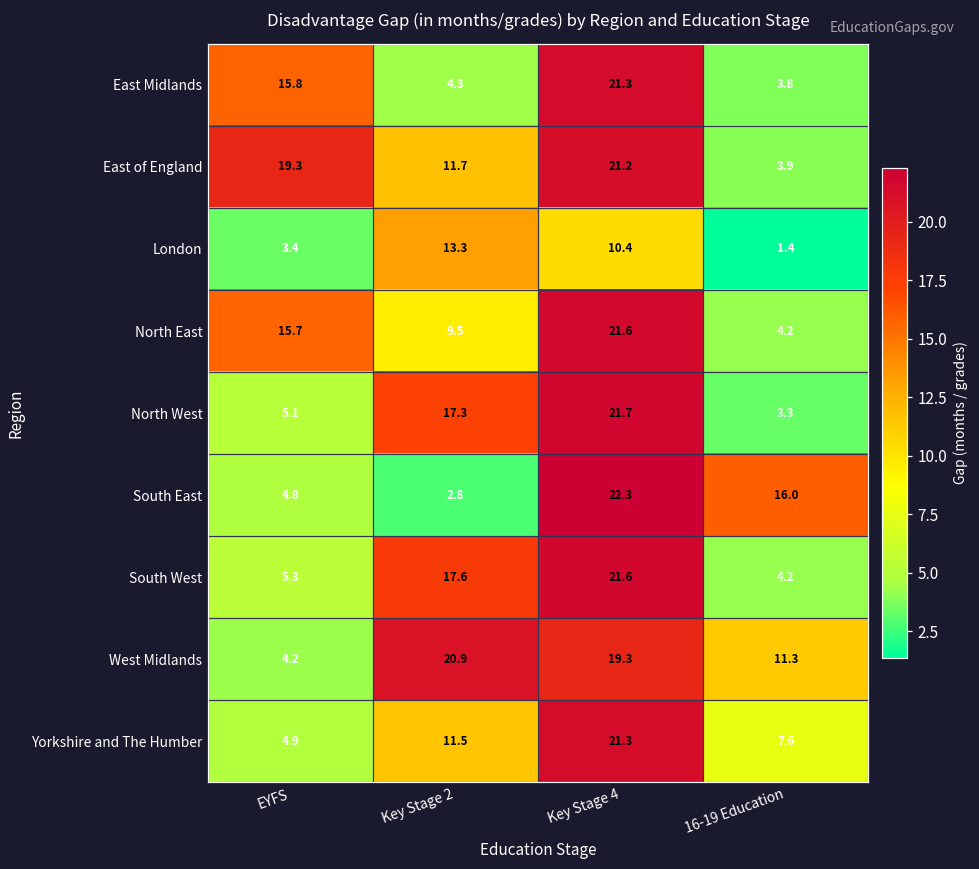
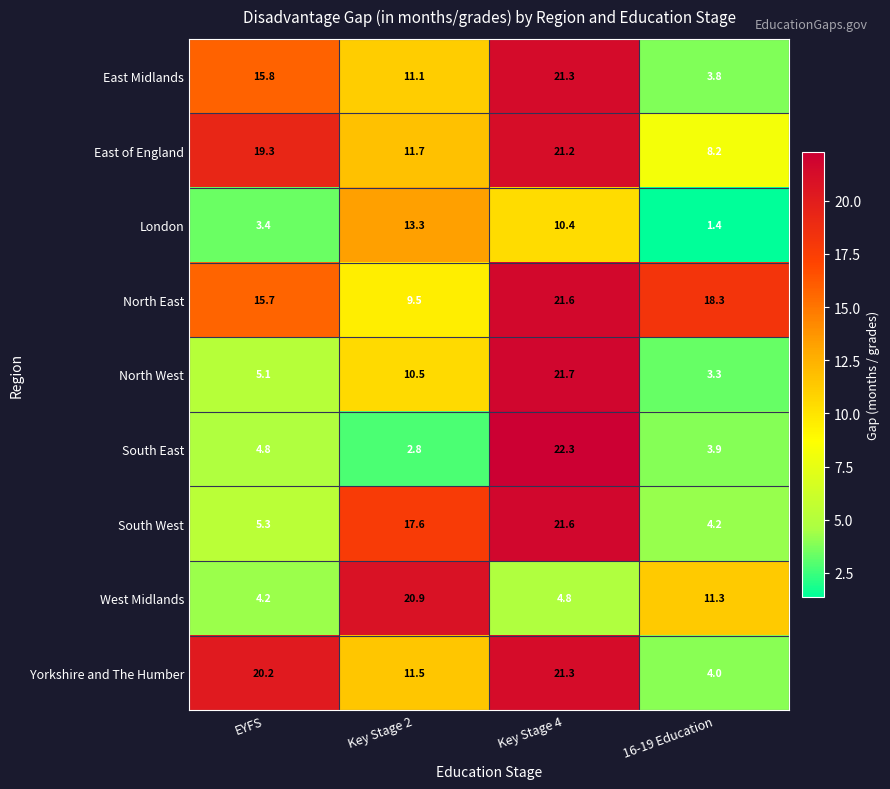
  {
    "East Midlands": {
      "EYFS": 15.8,
-     "Key Stage 2": 4.3,
+     "Key Stage 2": 11.1,
      "Key Stage 4": 21.3,
      "16-19 Education": 3.8
    },
    "East of England": {
      "EYFS": 19.3,
      "Key Stage 2": 11.7,
      "Key Stage 4": 21.2,
-     "16-19 Education": 3.9
+     "16-19 Education": 8.2
    },
    "London": {
      "EYFS": 3.4,
      "Key Stage 2": 13.3,
      "Key Stage 4": 10.4,
      "16-19 Education": 1.4
    },
    "North East": {
      "EYFS": 15.7,
      "Key Stage 2": 9.5,
      "Key Stage 4": 21.6,
-     "16-19 Education": 4.2
+     "16-19 Education": 18.3
    },
    "North West": {
      "EYFS": 5.1,
-     "Key Stage 2": 17.3,
+     "Key Stage 2": 10.5,
      "Key Stage 4": 21.7,
      "16-19 Education": 3.3
    },
    "South East": {
      "EYFS": 4.8,
      "Key Stage 2": 2.8,
      "Key Stage 4": 22.3,
-     "16-19 Education": 16.0
+     "16-19 Education": 3.9
    },
    "South West": {
      "EYFS": 5.3,
      "Key Stage 2": 17.6,
      "Key Stage 4": 21.6,
      "16-19 Education": 4.2
    },
    "West Midlands": {
      "EYFS": 4.2,
      "Key Stage 2": 20.9,
-     "Key Stage 4": 19.3,
+     "Key Stage 4": 4.8,
      "16-19 Education": 11.3
    },
    "Yorkshire and The Humber": {
-     "EYFS": 4.9,
+     "EYFS": 20.2,
      "Key Stage 2": 11.5,
      "Key Stage 4": 21.3,
-     "16-19 Education": 7.6
+     "16-19 Education": 4.0
    }
  }
